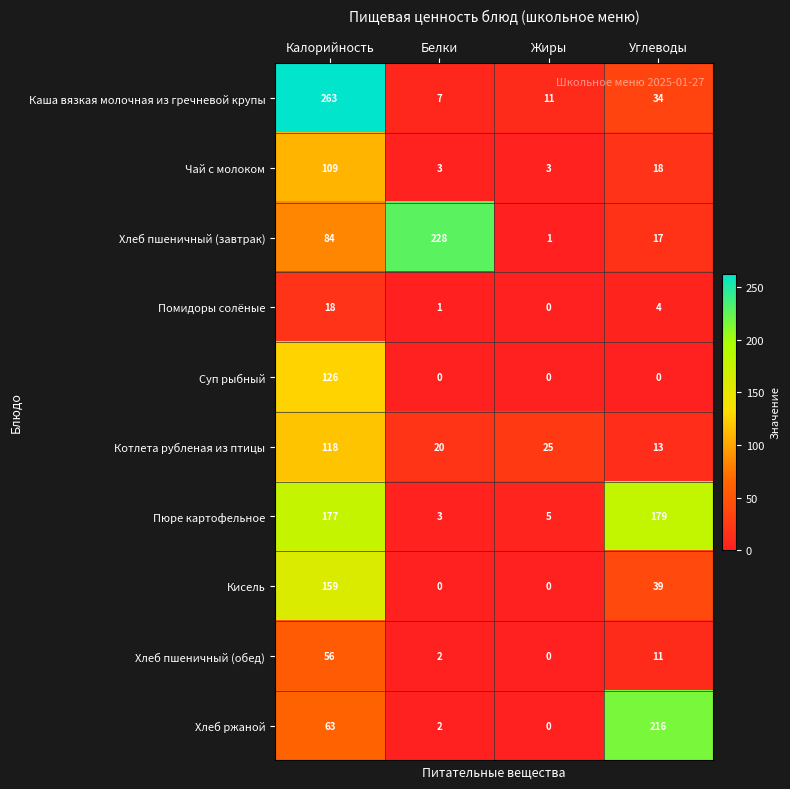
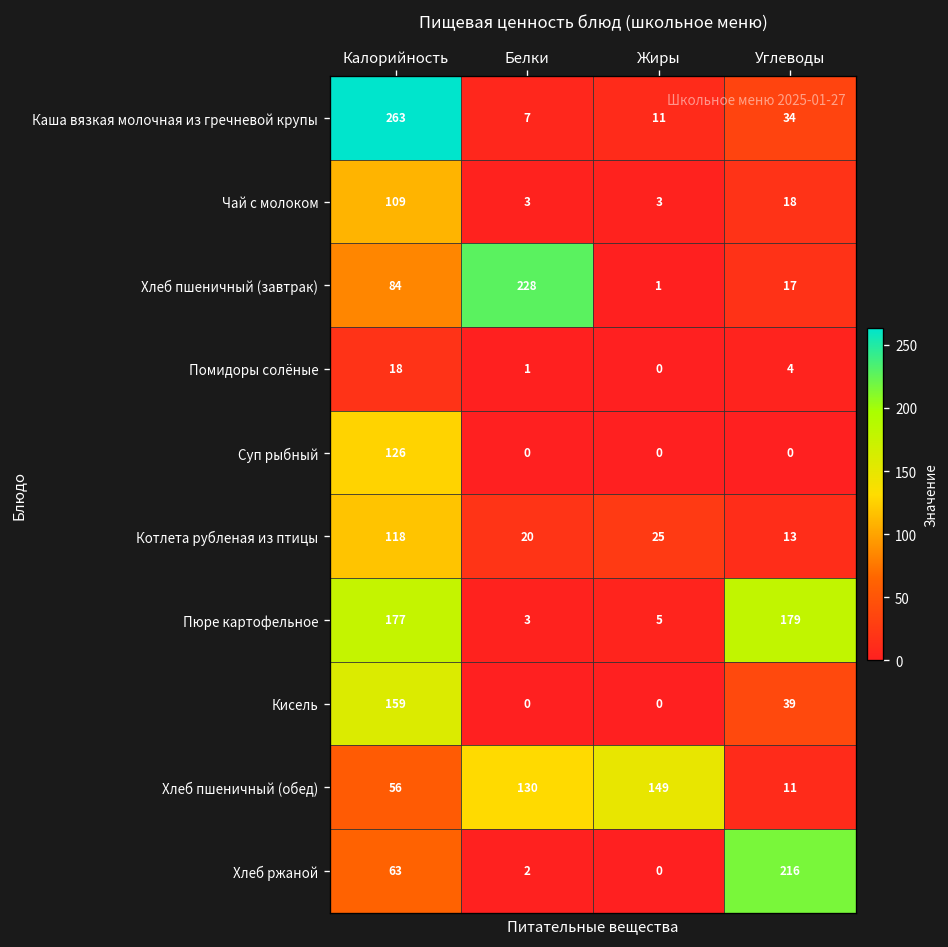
  {
    "Каша вязкая молочная из гречневой крупы": {
      "Калорийность": 263,
      "Белки": 7,
      "Жиры": 11
    },
    "Чай с молоком": {
      "Калорийность": 109,
      "Белки": 3,
      "Жиры": 3,
      "Углеводы": 18
    },
    "Хлеб пшеничный (завтрак)": {
      "Калорийность": 84,
      "Белки": 228,
      "Жиры": 1,
      "Углеводы": 17
    },
    "Помидоры солёные": {
      "Калорийность": 18,
      "Белки": 1,
      "Жиры": 0,
      "Углеводы": 4
    },
    "Суп рыбный": {
      "Калорийность": 126,
      "Белки": 0,
      "Жиры": 0,
      "Углеводы": 0
    },
    "Котлета рубленая из птицы": {
      "Калорийность": 118,
      "Белки": 20,
      "Жиры": 25,
      "Углеводы": 13
    },
    "Пюре картофельное": {
      "Калорийность": 177,
      "Белки": 3,
      "Жиры": 5,
      "Углеводы": 179
    },
    "Кисель": {
      "Калорийность": 159,
      "Белки": 0,
      "Жиры": 0,
      "Углеводы": 39
    },
    "Хлеб пшеничный (обед)": {
      "Калорийность": 56,
-     "Белки": 2,
-     "Жиры": 0,
+     "Белки": 130,
+     "Жиры": 149,
      "Углеводы": 11
    },
    "Хлеб ржаной": {
      "Калорийность": 63,
      "Белки": 2,
      "Жиры": 0,
      "Углеводы": 216
    }
  }
